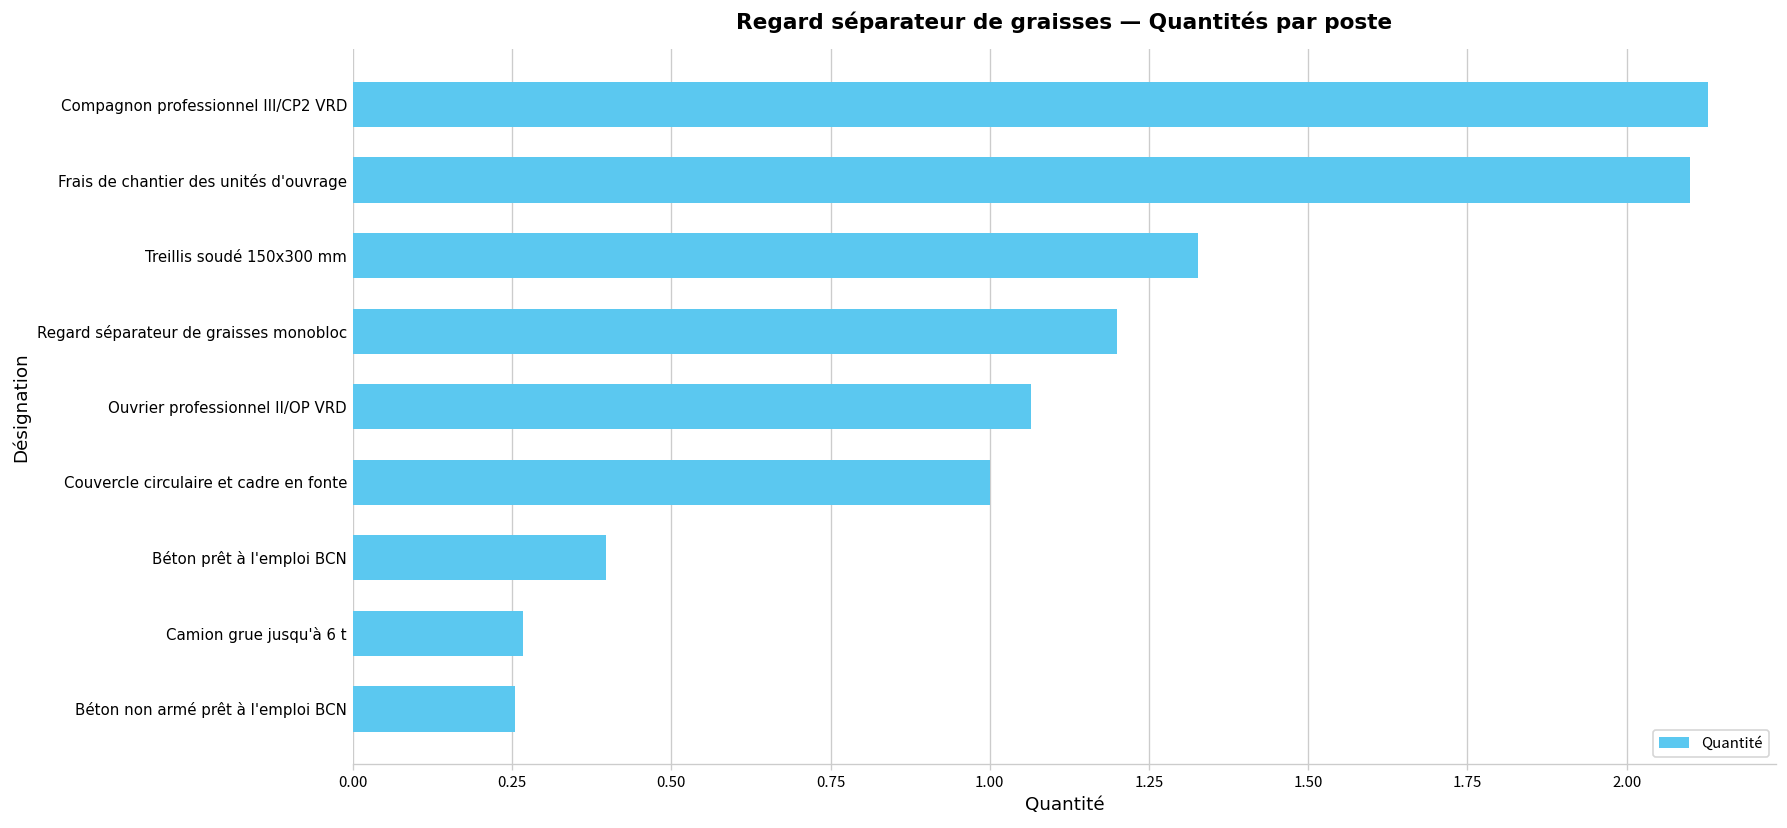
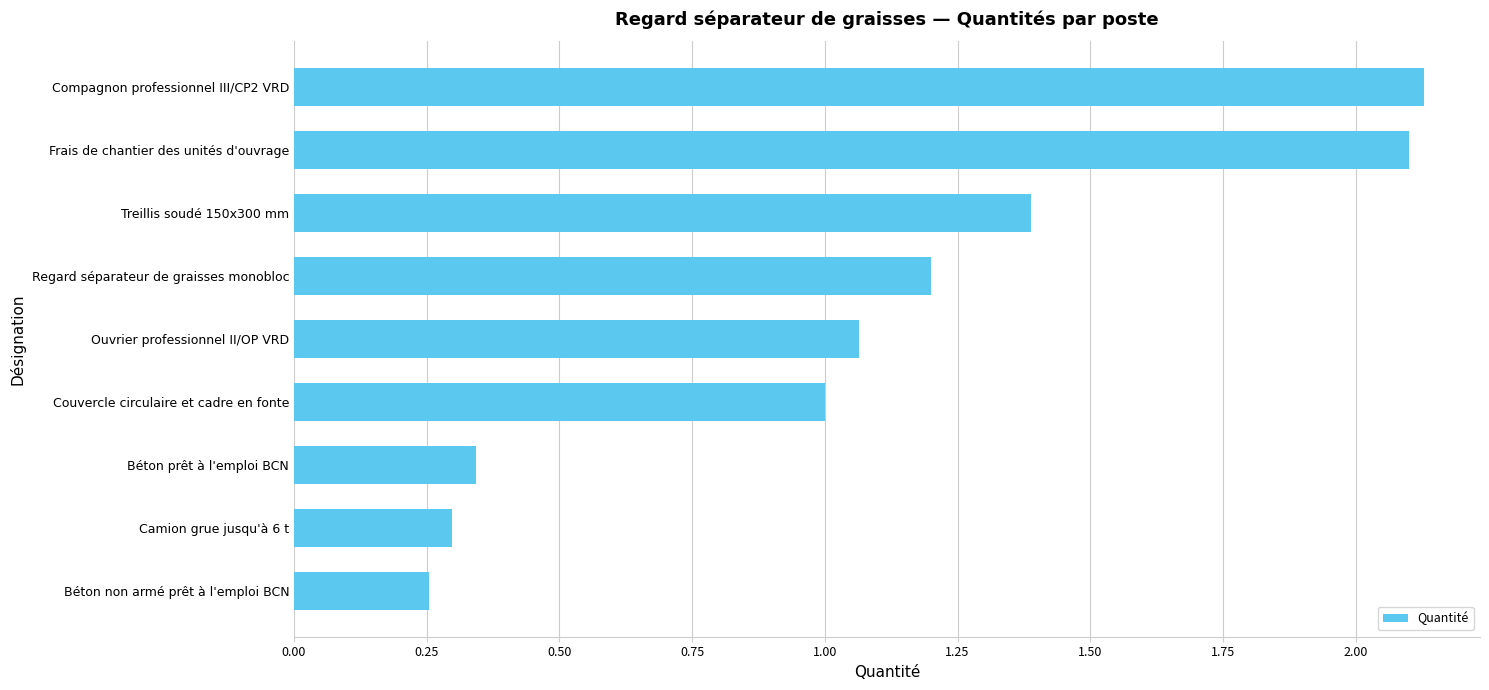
  {
    "Compagnon professionnel III/CP2 VRD": 2.13,
    "Frais de chantier des unités d'ouvrage": 2.10,
-   "Treillis soudé 150x300 mm": 1.33,
+   "Treillis soudé 150x300 mm": 1.39,
    "Regard séparateur de graisses monobloc": 1.20,
    "Ouvrier professionnel II/OP VRD": 1.06,
    "Couvercle circulaire et cadre en fonte": 1.00,
-   "Béton prêt à l'emploi BCN": 0.40,
-   "Camion grue jusqu'à 6 t": 0.27,
+   "Béton prêt à l'emploi BCN": 0.34,
+   "Camion grue jusqu'à 6 t": 0.30,
    "Béton non armé prêt à l'emploi BCN": 0.26
  }
